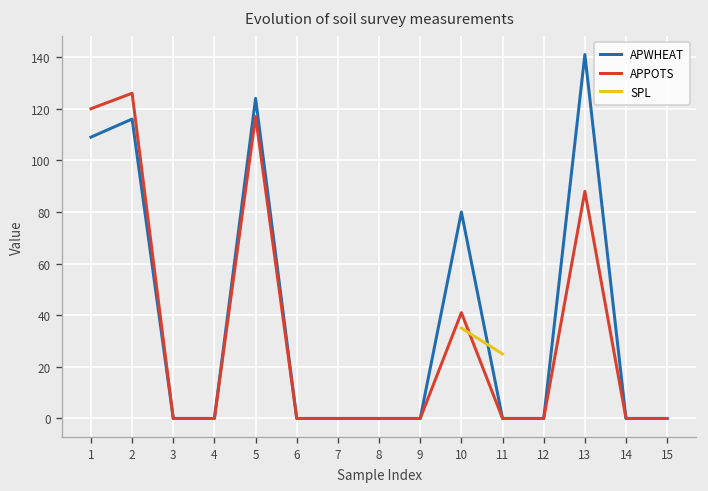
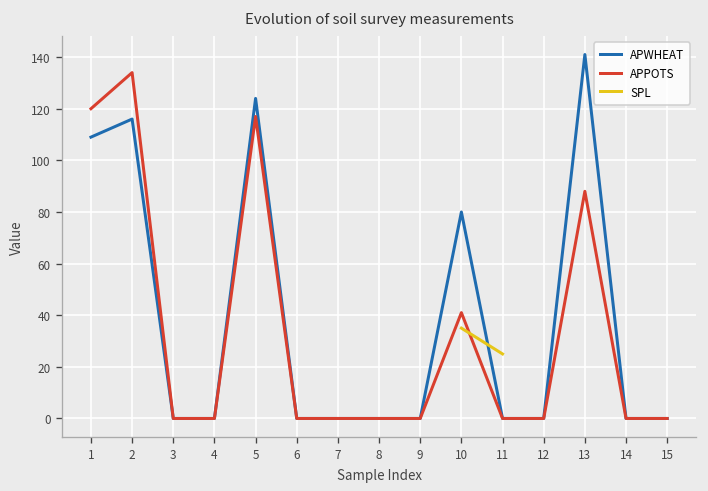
  {
    "APWHEAT": {
      "1": 109,
      "2": 116,
      "5": 124,
      "10": 80,
      "13": 141
    },
    "APPOTS": {
      "1": 120,
-     "2": 126,
+     "2": 134,
      "5": 117,
      "10": 41,
      "13": 88
    },
    "SPL": {
      "10": 35,
      "11": 25,
      "13": 70,
      "15": 45
    }
  }
